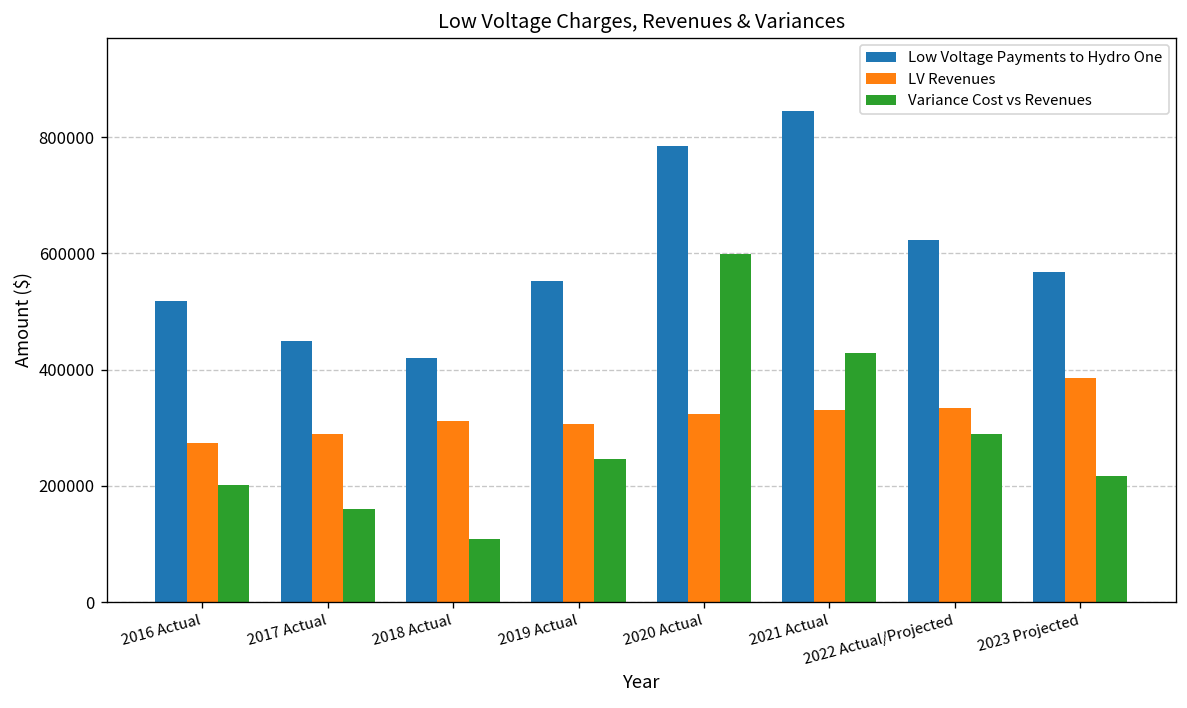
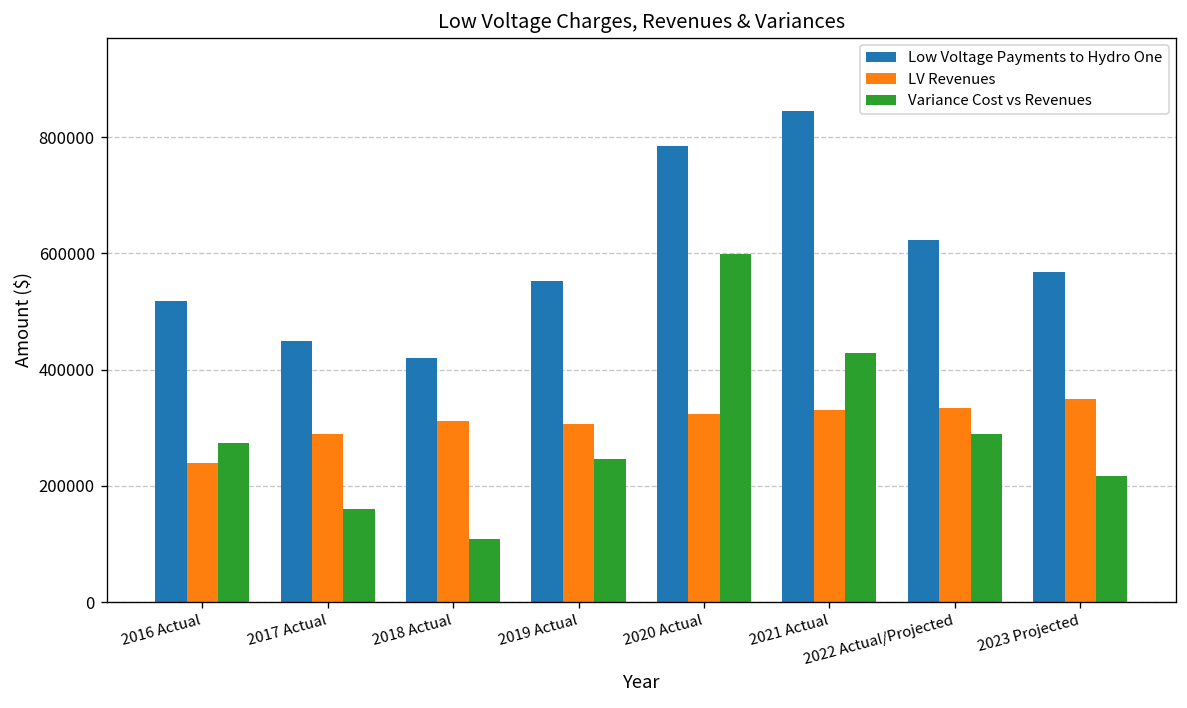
  {
    "Low Voltage Payments to Hydro One": {
      "2016 Actual": 520000,
      "2017 Actual": 450000,
      "2018 Actual": 420000,
      "2019 Actual": 550000,
      "2020 Actual": 790000,
      "2021 Actual": 840000,
      "2022 Actual/Projected": 620000,
      "2023 Projected": 570000
    },
    "LV Revenues": {
-     "2016 Actual": 270000,
+     "2016 Actual": 240000,
      "2017 Actual": 290000,
      "2018 Actual": 310000,
      "2019 Actual": 310000,
      "2020 Actual": 320000,
      "2021 Actual": 330000,
      "2022 Actual/Projected": 330000,
-     "2023 Projected": 390000
+     "2023 Projected": 350000
    },
    "Variance Cost vs Revenues": {
-     "2016 Actual": 200000,
+     "2016 Actual": 270000,
      "2017 Actual": 160000,
      "2018 Actual": 110000,
      "2019 Actual": 250000,
      "2020 Actual": 600000,
      "2021 Actual": 430000,
      "2022 Actual/Projected": 290000,
      "2023 Projected": 220000
    }
  }
